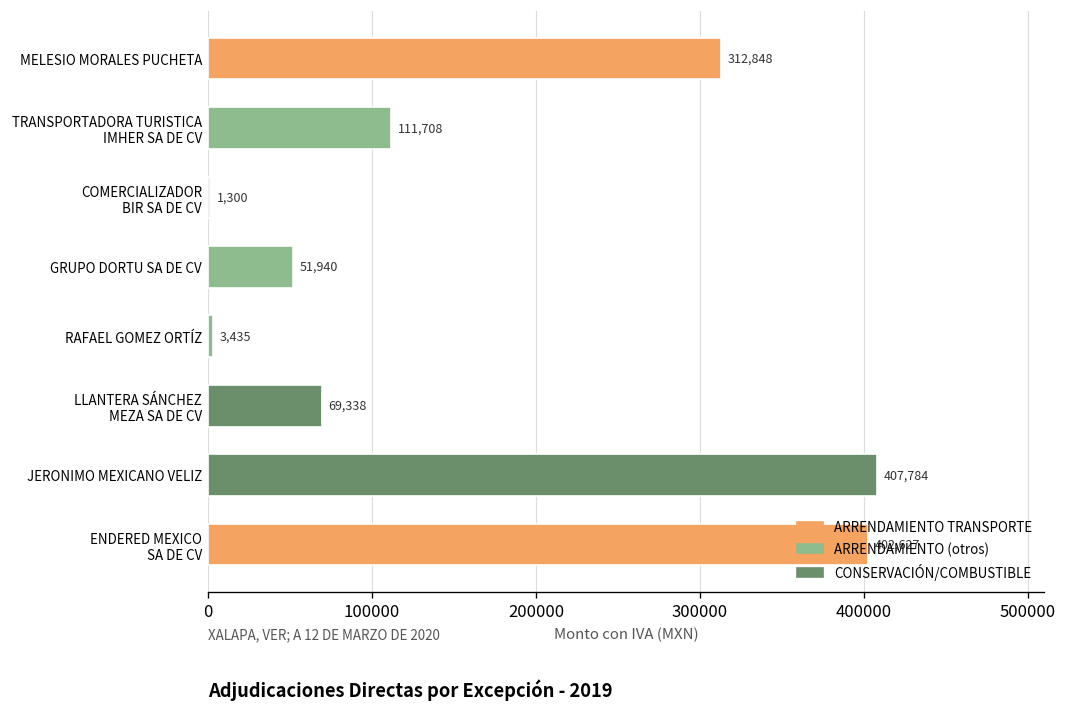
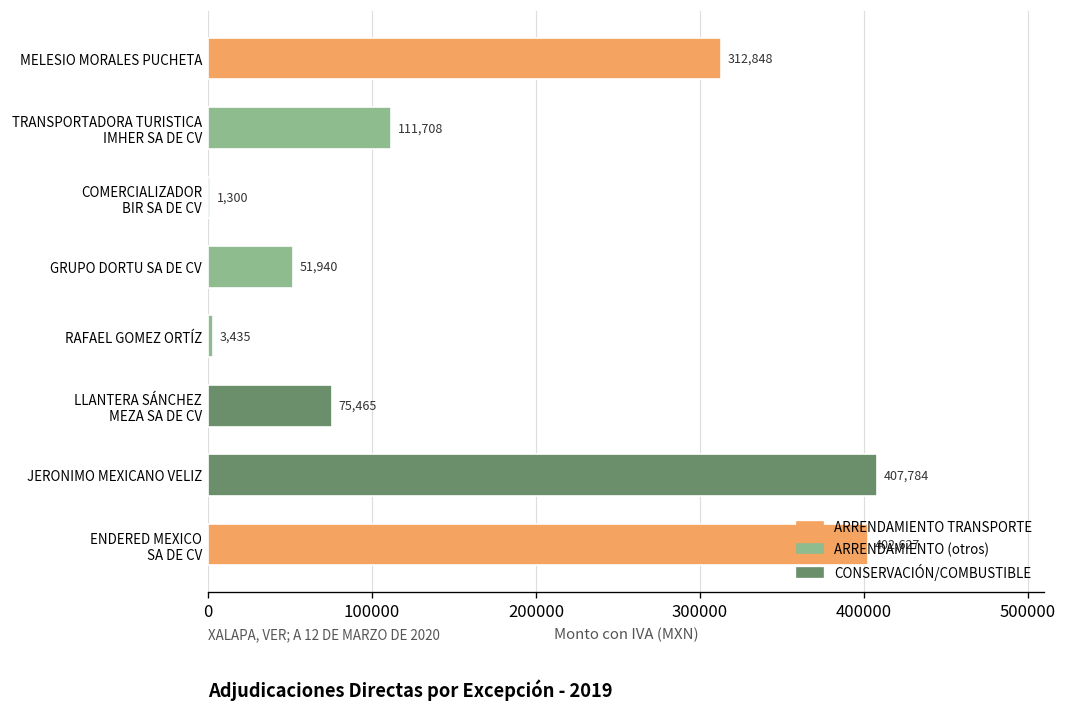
  {
    "MELESIO MORALES PUCHETA": "312,848",
    "TRANSPORTADORA TURISTICA IMHER SA DE CV": "111,708",
    "COMERCIALIZADOR BIR SA DE CV": "1,300",
    "GRUPO DORTU SA DE CV": "51,940",
    "RAFAEL GOMEZ ORTÍZ": "3,435",
-   "LLANTERA SÁNCHEZ MEZA SA DE CV": "69,338",
+   "LLANTERA SÁNCHEZ MEZA SA DE CV": "75,465",
    "JERONIMO MEXICANO VELIZ": "407,784",
    "ENDERED MEXICO SA DE CV": "402,627"
  }
